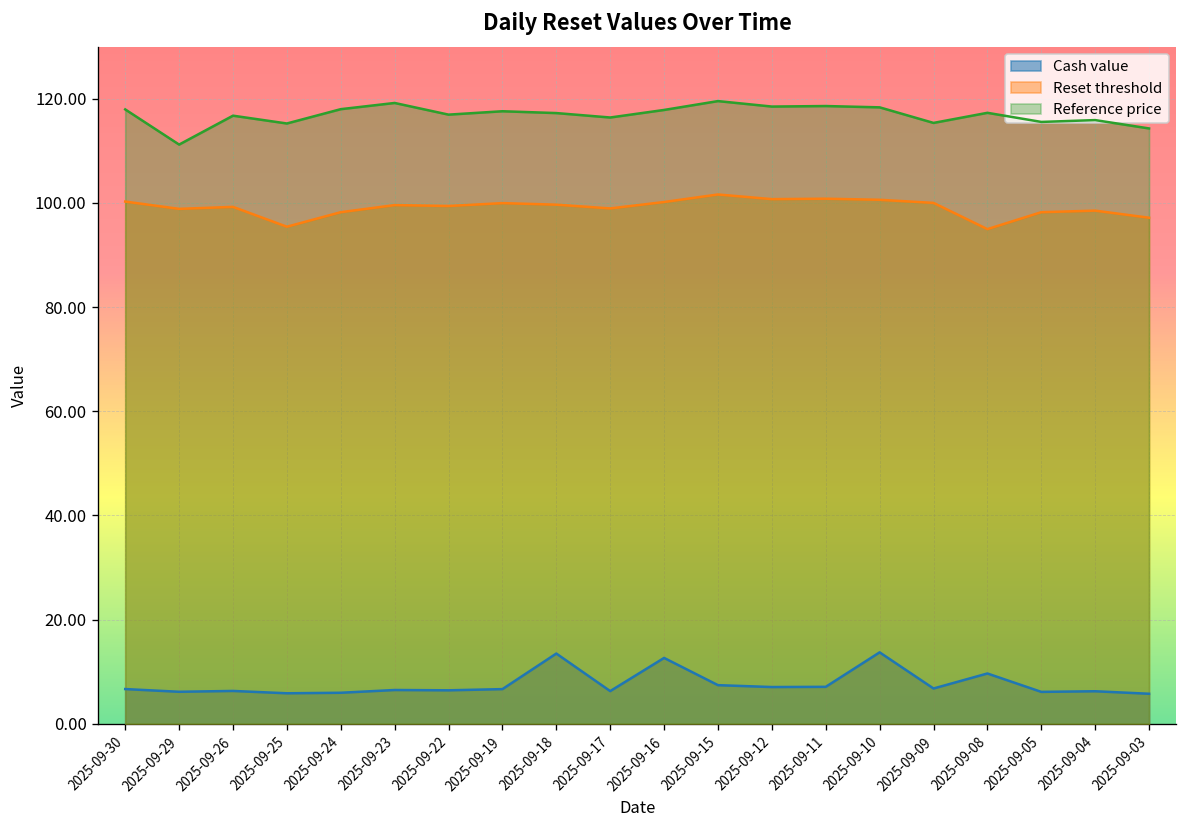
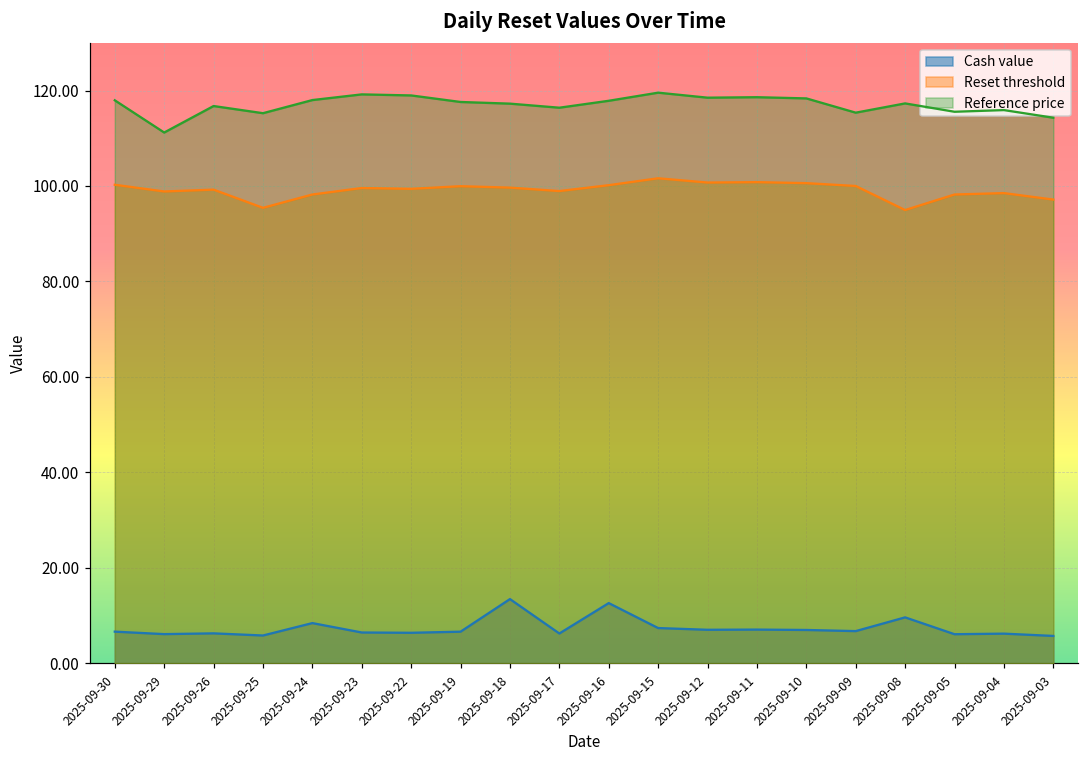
  {
    "Cash value": {
      "2025-09-30": 7,
      "2025-09-29": 6,
      "2025-09-26": 6,
      "2025-09-25": 6,
-     "2025-09-24": 6,
+     "2025-09-24": 8,
      "2025-09-23": 6,
      "2025-09-22": 6,
      "2025-09-19": 7,
      "2025-09-18": 13,
      "2025-09-17": 6,
      "2025-09-16": 13,
      "2025-09-15": 7,
      "2025-09-12": 7,
      "2025-09-11": 7,
-     "2025-09-10": 14,
+     "2025-09-10": 7,
      "2025-09-09": 7,
      "2025-09-08": 10,
      "2025-09-05": 6,
      "2025-09-04": 6,
      "2025-09-03": 6
    },
    "Reset threshold": {
      "2025-09-30": 100,
      "2025-09-29": 99,
      "2025-09-26": 99,
      "2025-09-25": 95,
      "2025-09-24": 98,
      "2025-09-23": 100,
      "2025-09-22": 99,
      "2025-09-19": 100,
      "2025-09-18": 100,
      "2025-09-17": 99,
      "2025-09-16": 100,
      "2025-09-15": 102,
      "2025-09-12": 101,
      "2025-09-11": 101,
      "2025-09-10": 101,
      "2025-09-09": 100,
      "2025-09-08": 95,
      "2025-09-05": 98,
      "2025-09-04": 99,
      "2025-09-03": 97
    },
    "Reference price": {
      "2025-09-30": 118,
      "2025-09-29": 111,
      "2025-09-26": 117,
      "2025-09-25": 115,
      "2025-09-24": 118,
      "2025-09-23": 119,
-     "2025-09-22": 117,
+     "2025-09-22": 119,
      "2025-09-19": 118,
      "2025-09-18": 117,
      "2025-09-17": 116,
      "2025-09-16": 118,
      "2025-09-15": 120,
      "2025-09-12": 119,
      "2025-09-11": 119,
      "2025-09-10": 118,
      "2025-09-09": 115,
      "2025-09-08": 117,
      "2025-09-03": 114
    }
  }
